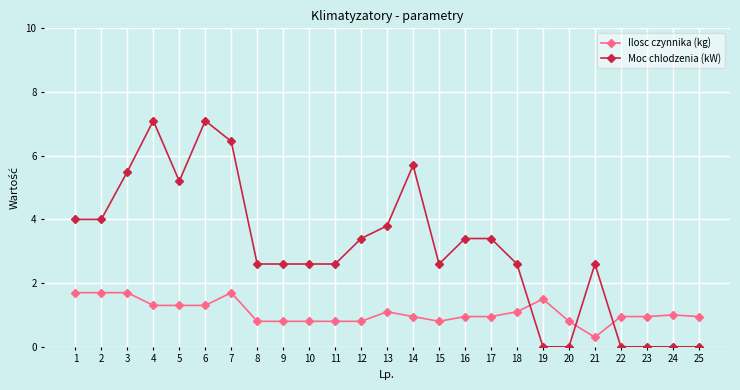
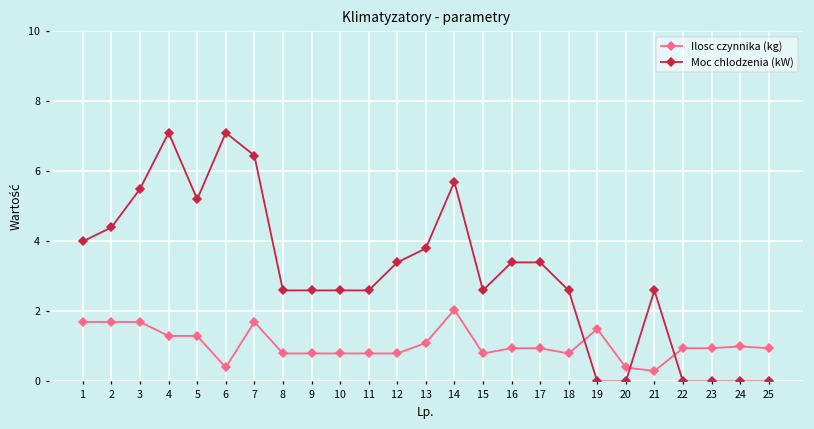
  {
    "Ilosc czynnika (kg)": {
      "1": 1.7,
      "2": 1.7,
      "3": 1.7,
      "4": 1.3,
      "5": 1.3,
-     "6": 1.3,
+     "6": 0.4,
      "7": 1.7,
      "8": 0.8,
      "9": 0.8,
      "10": 0.8,
      "11": 0.8,
      "12": 0.8,
      "13": 1.1,
-     "14": 1.0,
+     "14": 2.1,
      "15": 0.8,
      "16": 1.0,
      "17": 1.0,
-     "18": 1.1,
+     "18": 0.8,
      "19": 1.5,
-     "20": 0.8,
+     "20": 0.4,
      "21": 0.3,
      "22": 1.0,
      "23": 1.0,
      "24": 1.0,
      "25": 1.0
    },
    "Moc chlodzenia (kW)": {
      "1": 4.0,
-     "2": 4.0,
+     "2": 4.4,
      "3": 5.5,
      "4": 7.1,
      "5": 5.2,
      "6": 7.1,
      "7": 6.5,
      "8": 2.6,
      "9": 2.6,
      "10": 2.6,
      "11": 2.6,
      "12": 3.4,
      "13": 3.8,
      "14": 5.7,
      "15": 2.6,
      "16": 3.4,
      "17": 3.4,
      "18": 2.6,
      "19": 0.0,
      "20": 0.0,
      "21": 2.6,
      "22": 0.0,
      "23": 0.0,
      "24": 0.0,
      "25": 0.0
    }
  }
